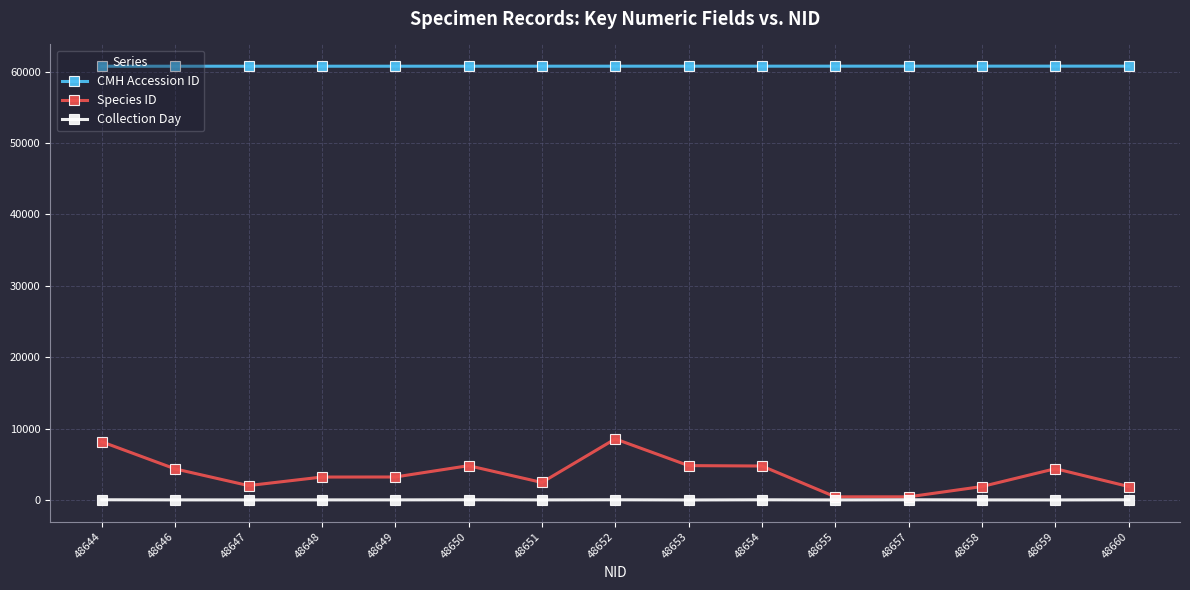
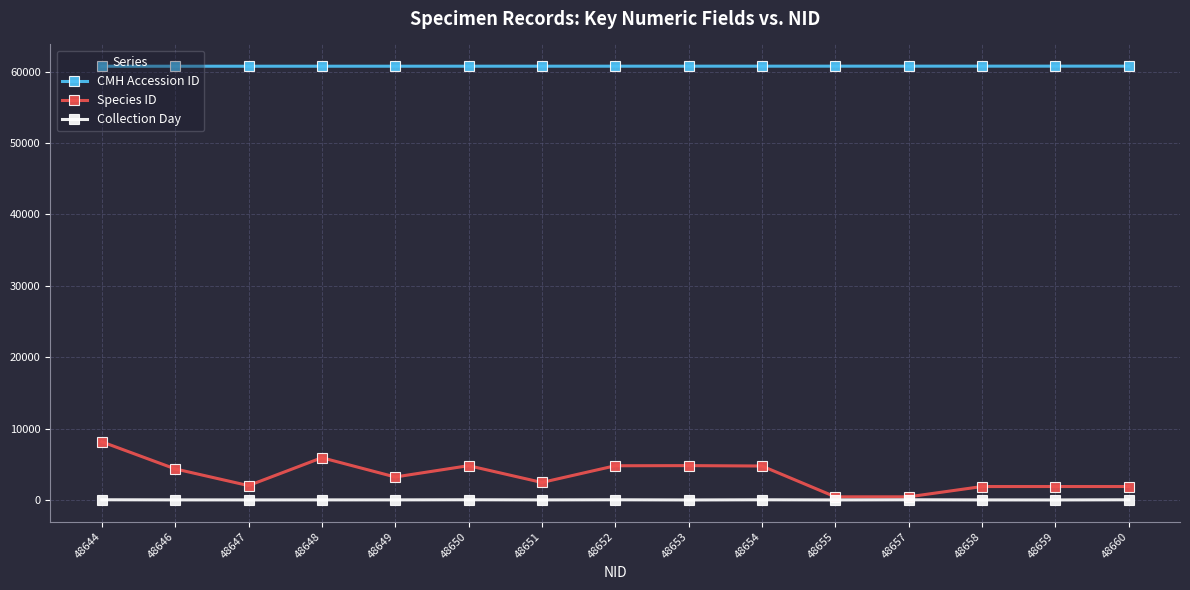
  {
    "CMH Accession ID": {
      "48647": 61000,
      "48648": 61000,
      "48649": 61000,
      "48650": 61000,
      "48651": 61000,
      "48652": 61000,
      "48653": 61000,
      "48654": 61000,
      "48655": 61000,
      "48657": 61000,
      "48658": 61000,
      "48659": 61000,
      "48660": 61000
    },
    "Species ID": {
      "48644": 8000,
      "48646": 4000,
      "48647": 2000,
-     "48648": 3000,
+     "48648": 6000,
      "48649": 3000,
      "48650": 5000,
      "48651": 2000,
-     "48652": 9000,
+     "48652": 5000,
      "48653": 5000,
      "48654": 5000,
      "48655": 0,
      "48657": 0,
      "48658": 2000,
-     "48659": 4000,
+     "48659": 2000,
      "48660": 2000
    },
    "Collection Day": {
      "48644": 0,
      "48646": 0,
      "48647": 0,
      "48648": 0,
      "48649": 0,
      "48650": 0,
      "48651": 0,
      "48652": 0,
      "48653": 0,
      "48654": 0,
      "48655": 0,
      "48657": 0,
      "48658": 0,
      "48659": 0,
      "48660": 0
    }
  }
